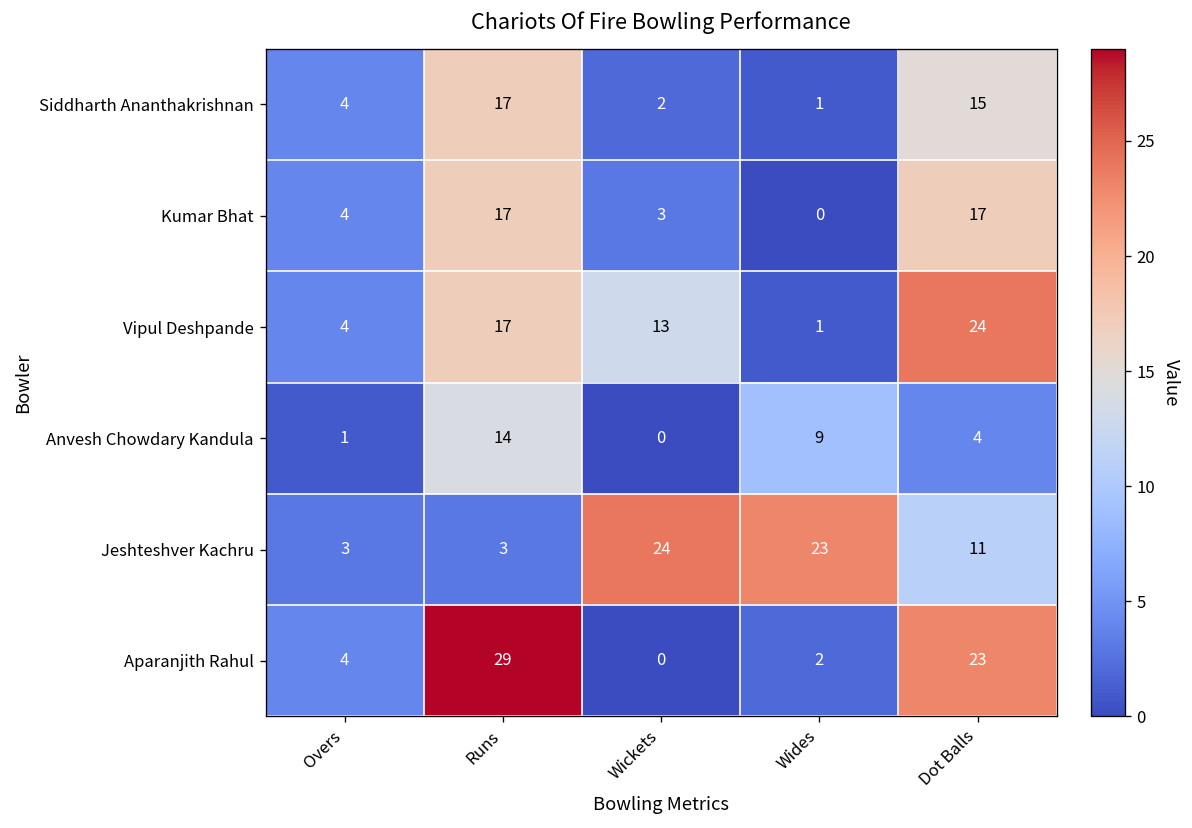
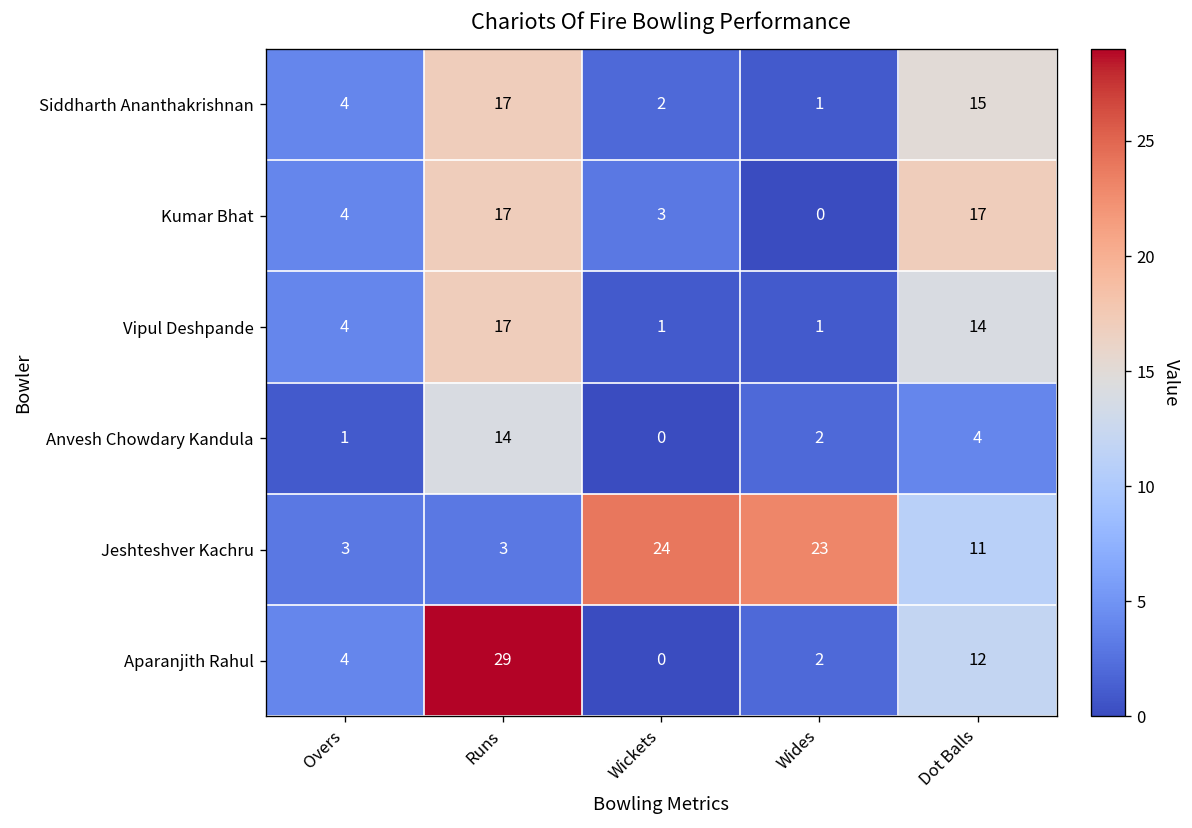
  {
    "Siddharth Ananthakrishnan": {
      "Overs": 4,
      "Runs": 17,
      "Wickets": 2,
      "Wides": 1,
      "Dot Balls": 15
    },
    "Kumar Bhat": {
      "Overs": 4,
      "Runs": 17,
      "Wickets": 3,
      "Wides": 0,
      "Dot Balls": 17
    },
    "Vipul Deshpande": {
      "Overs": 4,
      "Runs": 17,
-     "Wickets": 13,
+     "Wickets": 1,
      "Wides": 1,
-     "Dot Balls": 24
+     "Dot Balls": 14
    },
    "Anvesh Chowdary Kandula": {
      "Overs": 1,
      "Runs": 14,
      "Wickets": 0,
-     "Wides": 9,
+     "Wides": 2,
      "Dot Balls": 4
    },
    "Jeshteshver Kachru": {
      "Overs": 3,
      "Runs": 3,
      "Wickets": 24,
      "Wides": 23,
      "Dot Balls": 11
    },
    "Aparanjith Rahul": {
      "Overs": 4,
      "Runs": 29,
      "Wickets": 0,
      "Wides": 2,
-     "Dot Balls": 23
+     "Dot Balls": 12
    }
  }
